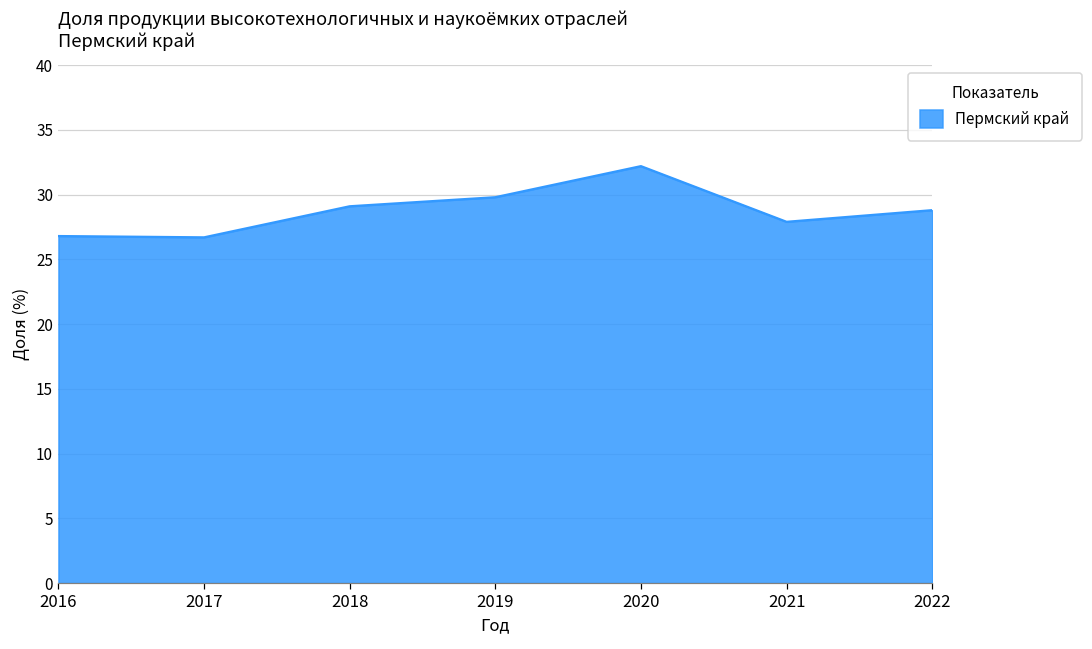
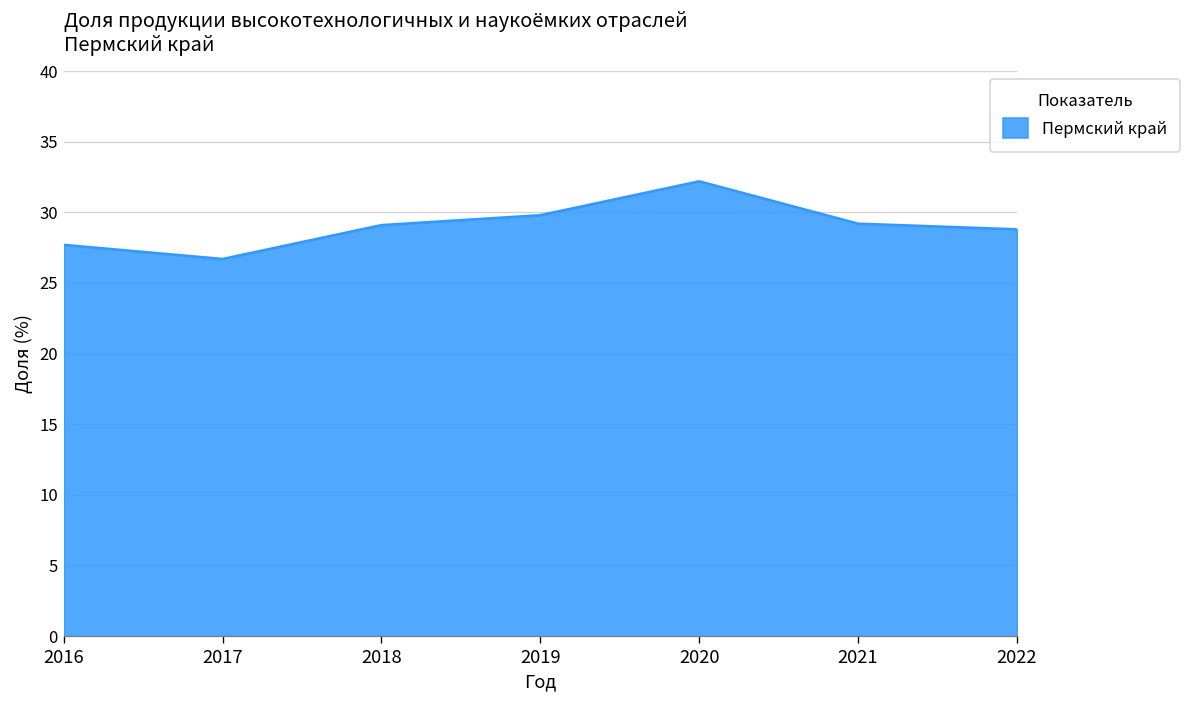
  {
-   "2016": 26.8,
+   "2016": 27.7,
    "2017": 26.7,
    "2018": 29.1,
    "2019": 29.8,
    "2020": 32.2,
-   "2021": 27.9,
+   "2021": 29.2,
    "2022": 28.8
  }
